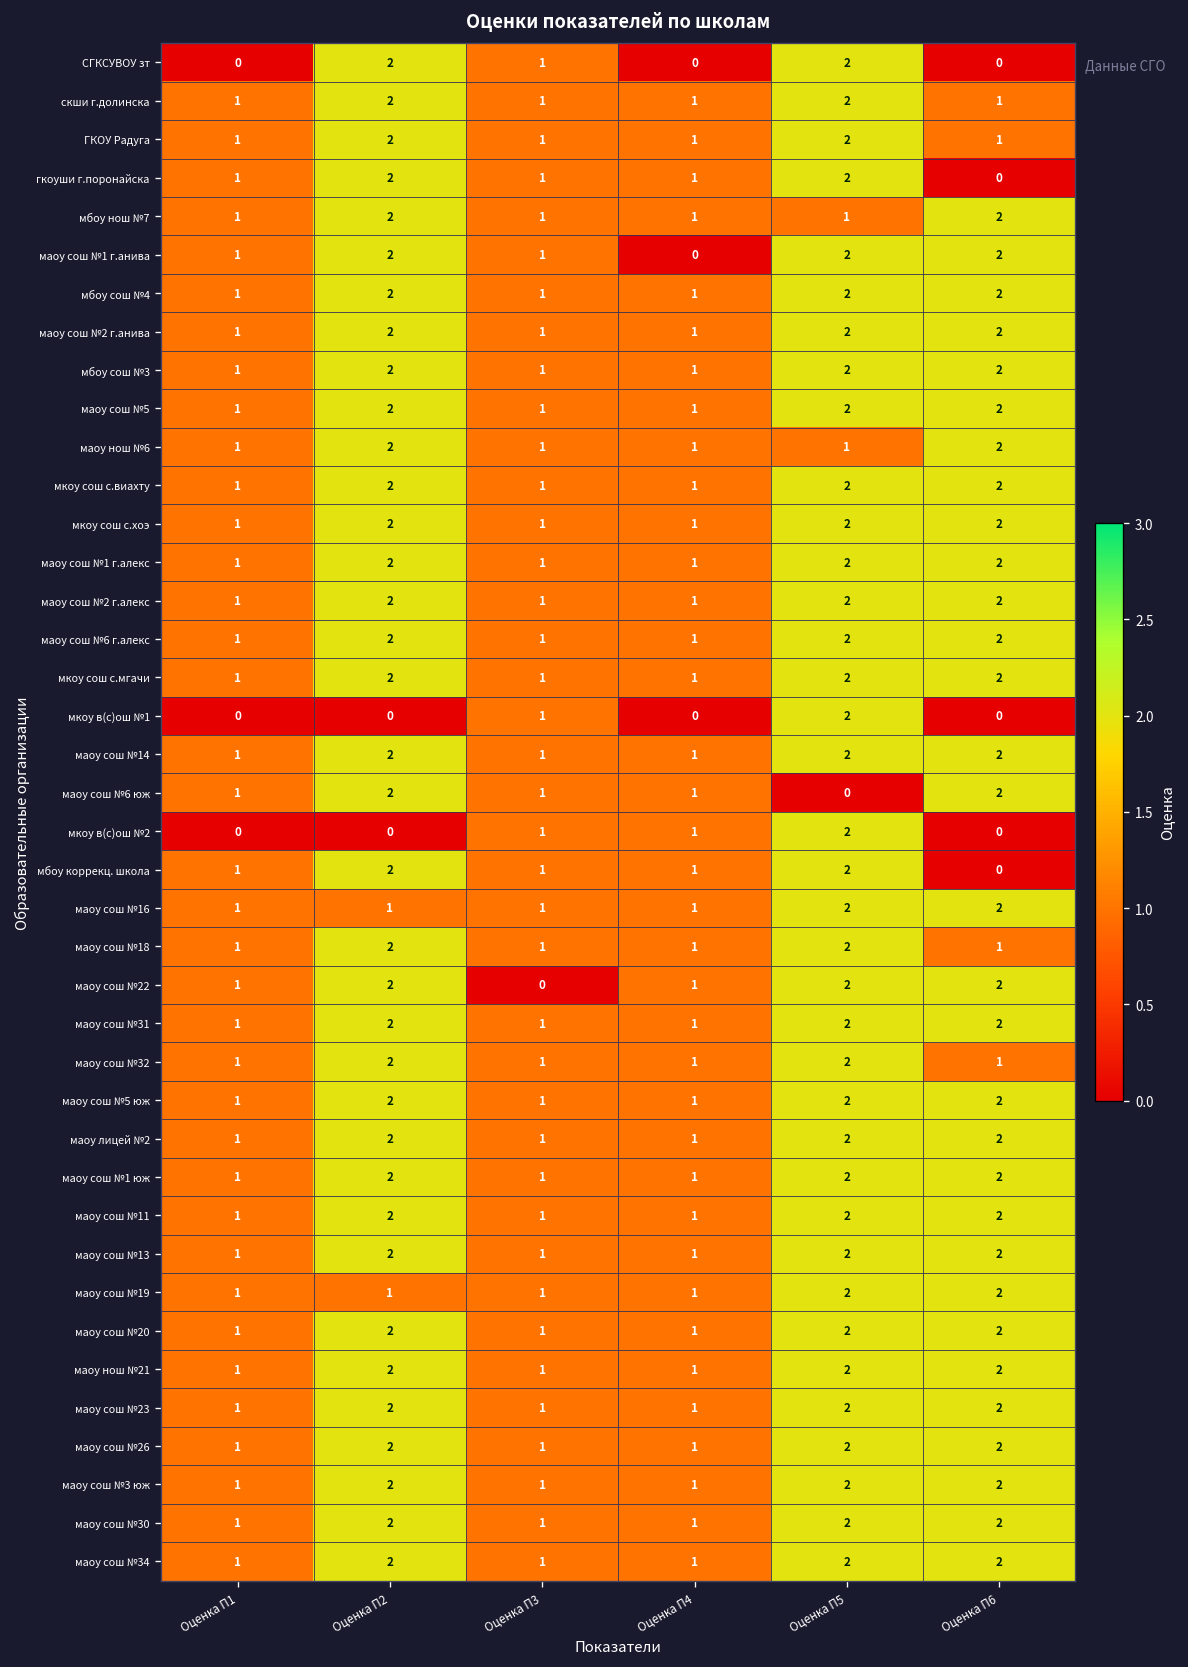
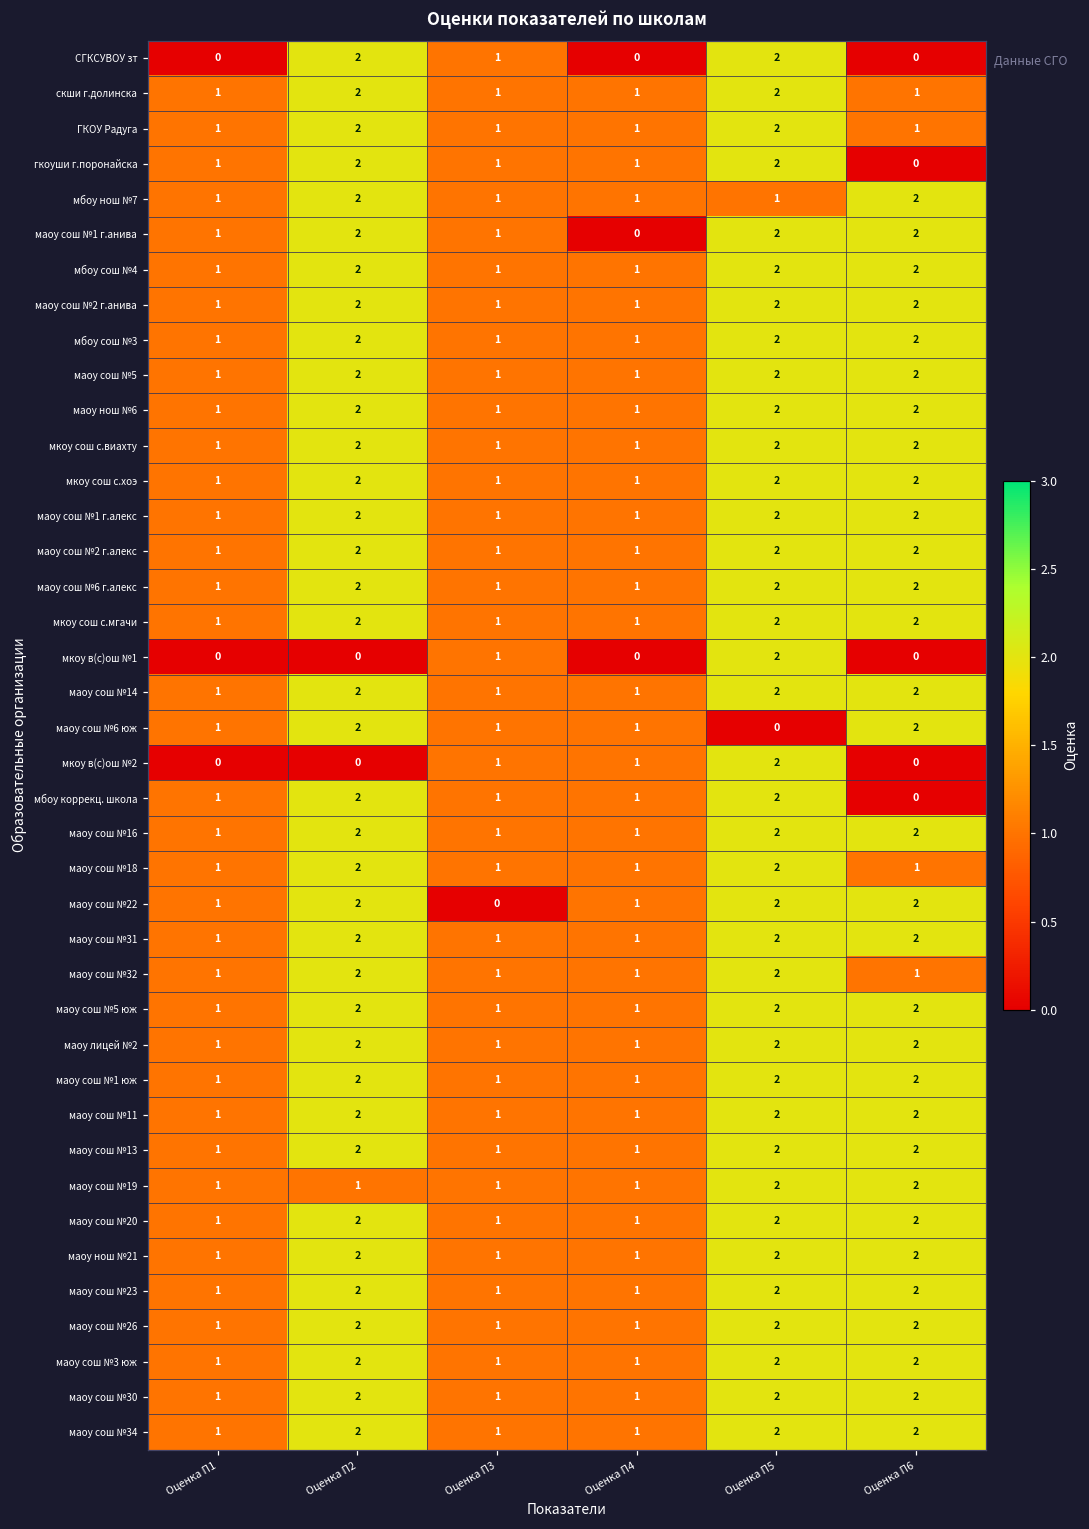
  {
    "маоу нош №6": {
      "Оценка П1": 1,
      "Оценка П2": 2,
      "Оценка П3": 1,
      "Оценка П4": 1,
-     "Оценка П5": 1,
+     "Оценка П5": 2,
      "Оценка П6": 2
    },
    "маоу сош №16": {
      "Оценка П1": 1,
-     "Оценка П2": 1,
+     "Оценка П2": 2,
      "Оценка П3": 1,
      "Оценка П4": 1,
      "Оценка П5": 2,
      "Оценка П6": 2
    }
  }
